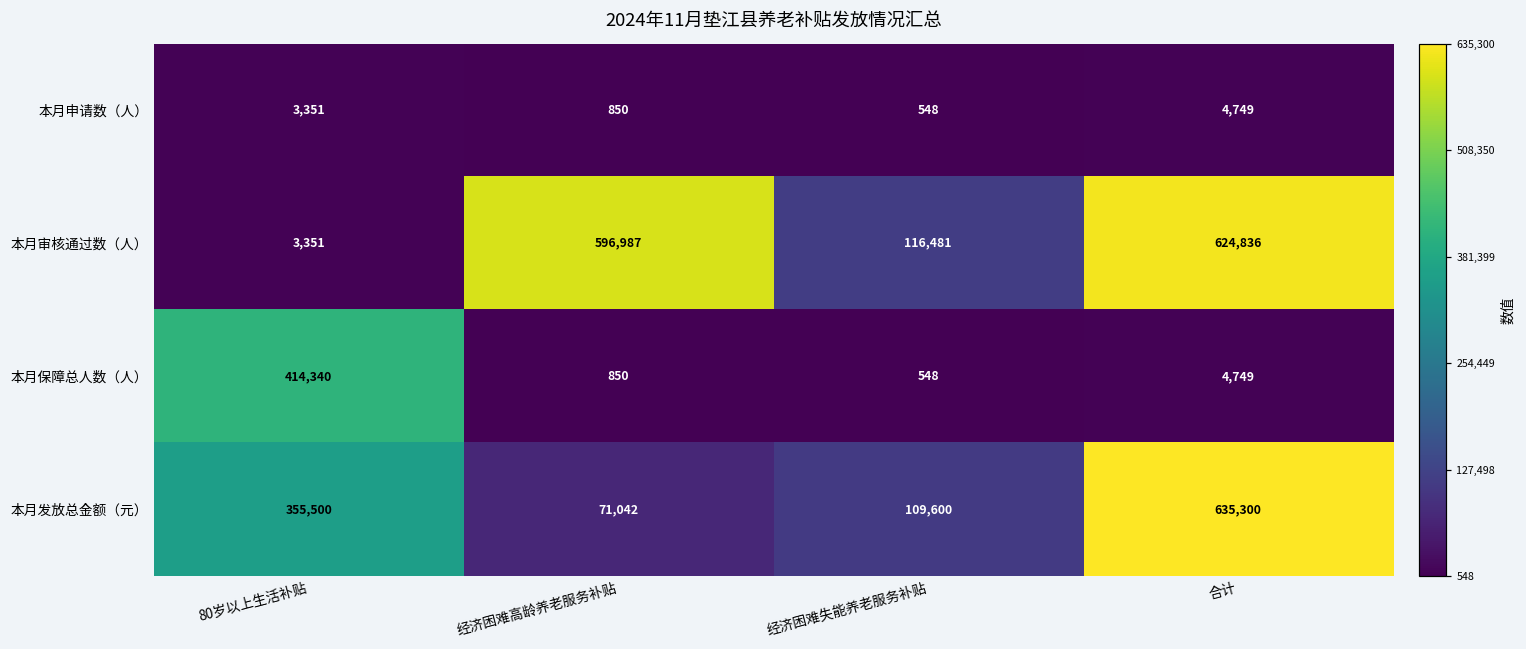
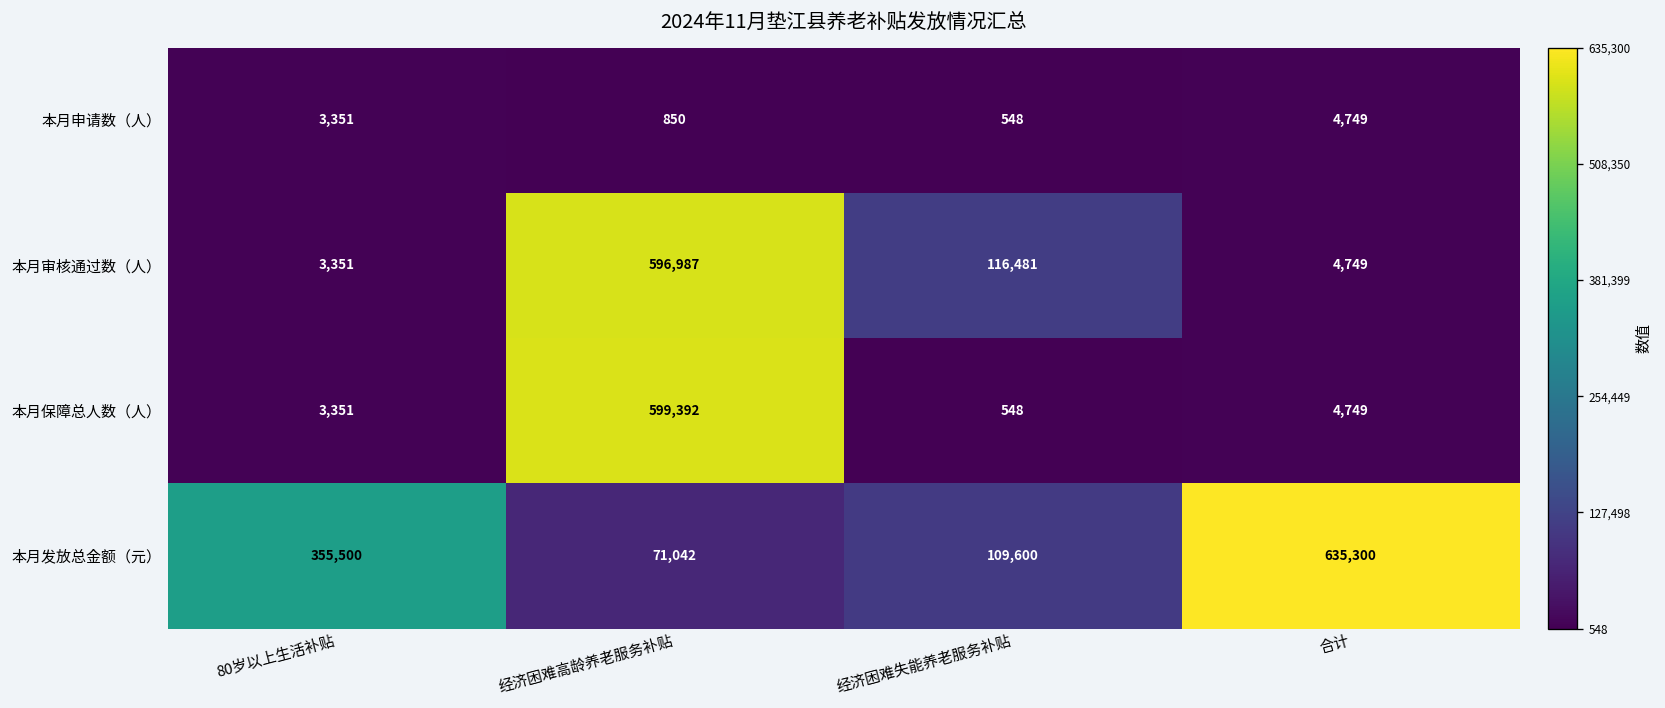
  {
    "本月申请数（人）": {
      "80岁以上生活补贴": "3,351",
      "经济困难高龄养老服务补贴": "850",
      "经济困难失能养老服务补贴": "548",
      "合计": "4,749"
    },
    "本月审核通过数（人）": {
      "80岁以上生活补贴": "3,351",
      "经济困难高龄养老服务补贴": "596,987",
      "经济困难失能养老服务补贴": "116,481",
-     "合计": "624,836"
+     "合计": "4,749"
    },
    "本月保障总人数（人）": {
-     "80岁以上生活补贴": "414,340",
-     "经济困难高龄养老服务补贴": "850",
+     "80岁以上生活补贴": "3,351",
+     "经济困难高龄养老服务补贴": "599,392",
      "经济困难失能养老服务补贴": "548",
      "合计": "4,749"
    },
    "本月发放总金额（元）": {
      "80岁以上生活补贴": "355,500",
      "经济困难高龄养老服务补贴": "71,042",
      "经济困难失能养老服务补贴": "109,600",
      "合计": "635,300"
    }
  }
